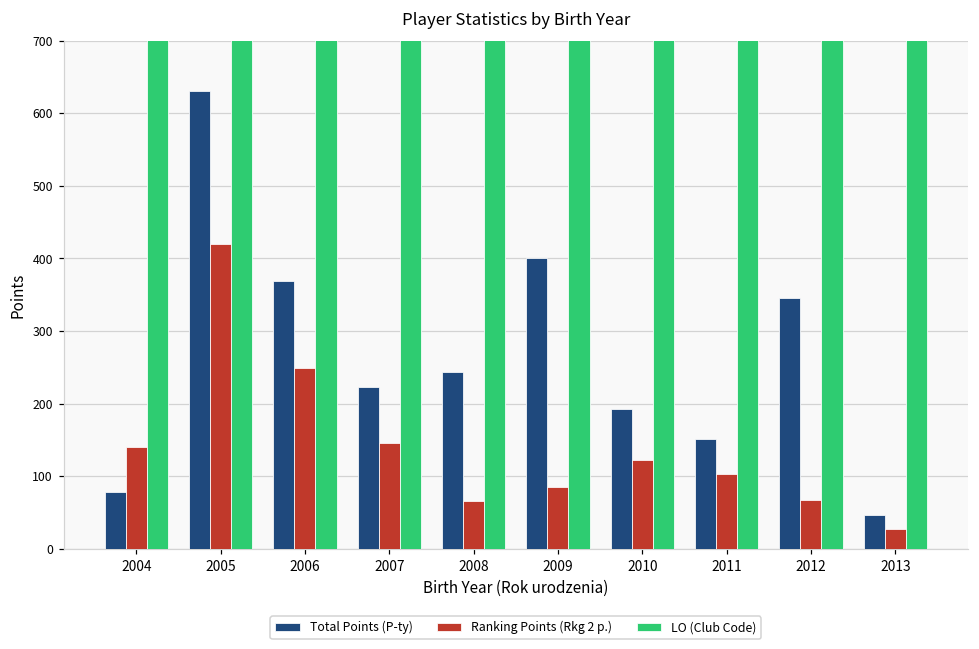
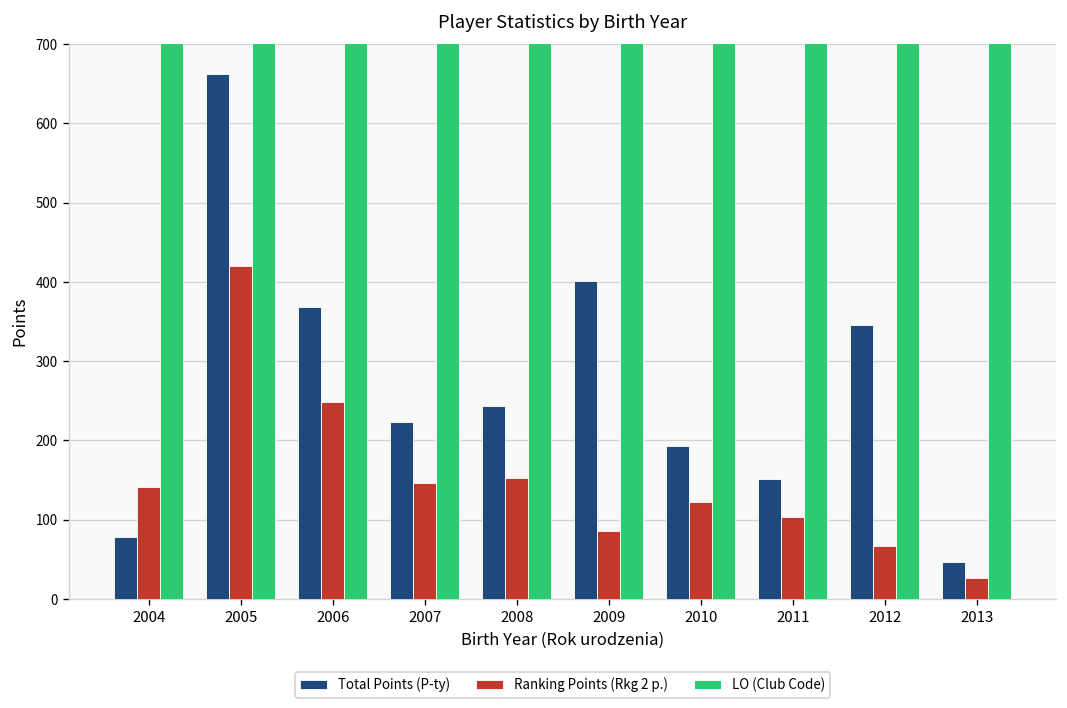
  {
    "Total Points (P-ty)": {
      "2004": 80,
-     "2005": 630,
+     "2005": 660,
      "2006": 370,
      "2007": 220,
      "2008": 240,
      "2009": 400,
      "2010": 190,
      "2011": 150,
      "2012": 350,
      "2013": 50
    },
    "Ranking Points (Rkg 2 p.)": {
      "2004": 140,
      "2005": 420,
      "2006": 250,
      "2007": 150,
-     "2008": 70,
+     "2008": 150,
      "2009": 90,
      "2010": 120,
      "2011": 100,
      "2012": 70,
      "2013": 30
    }
  }
